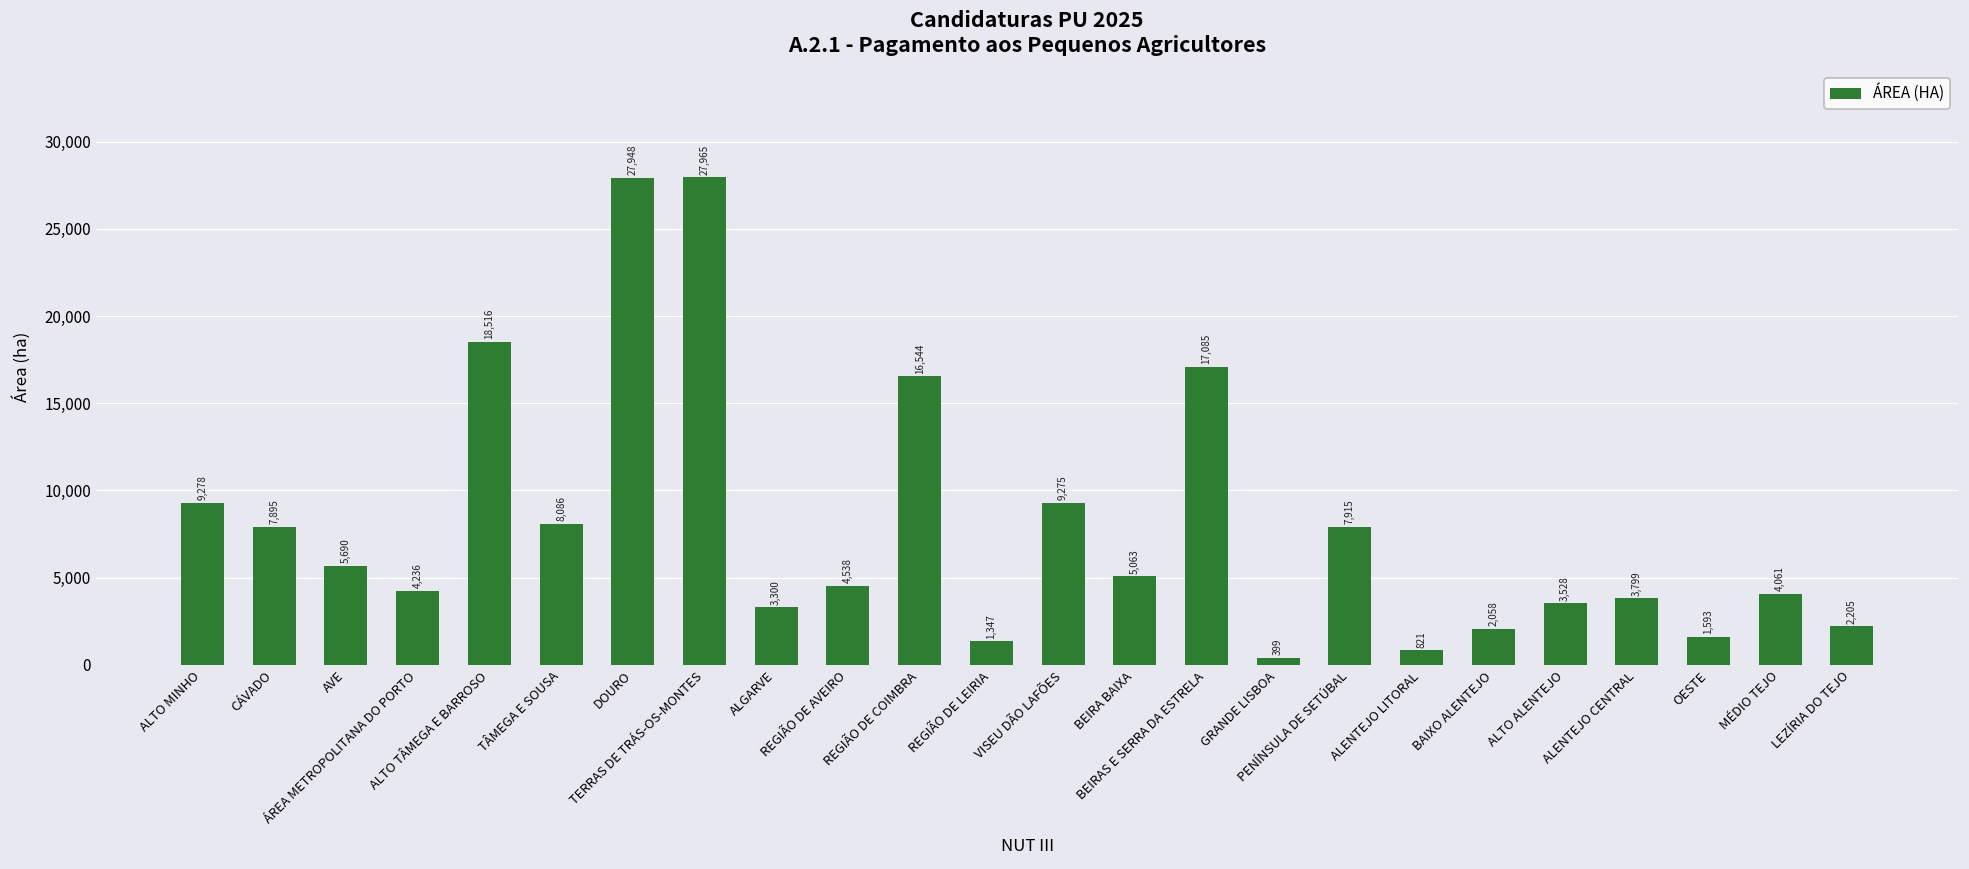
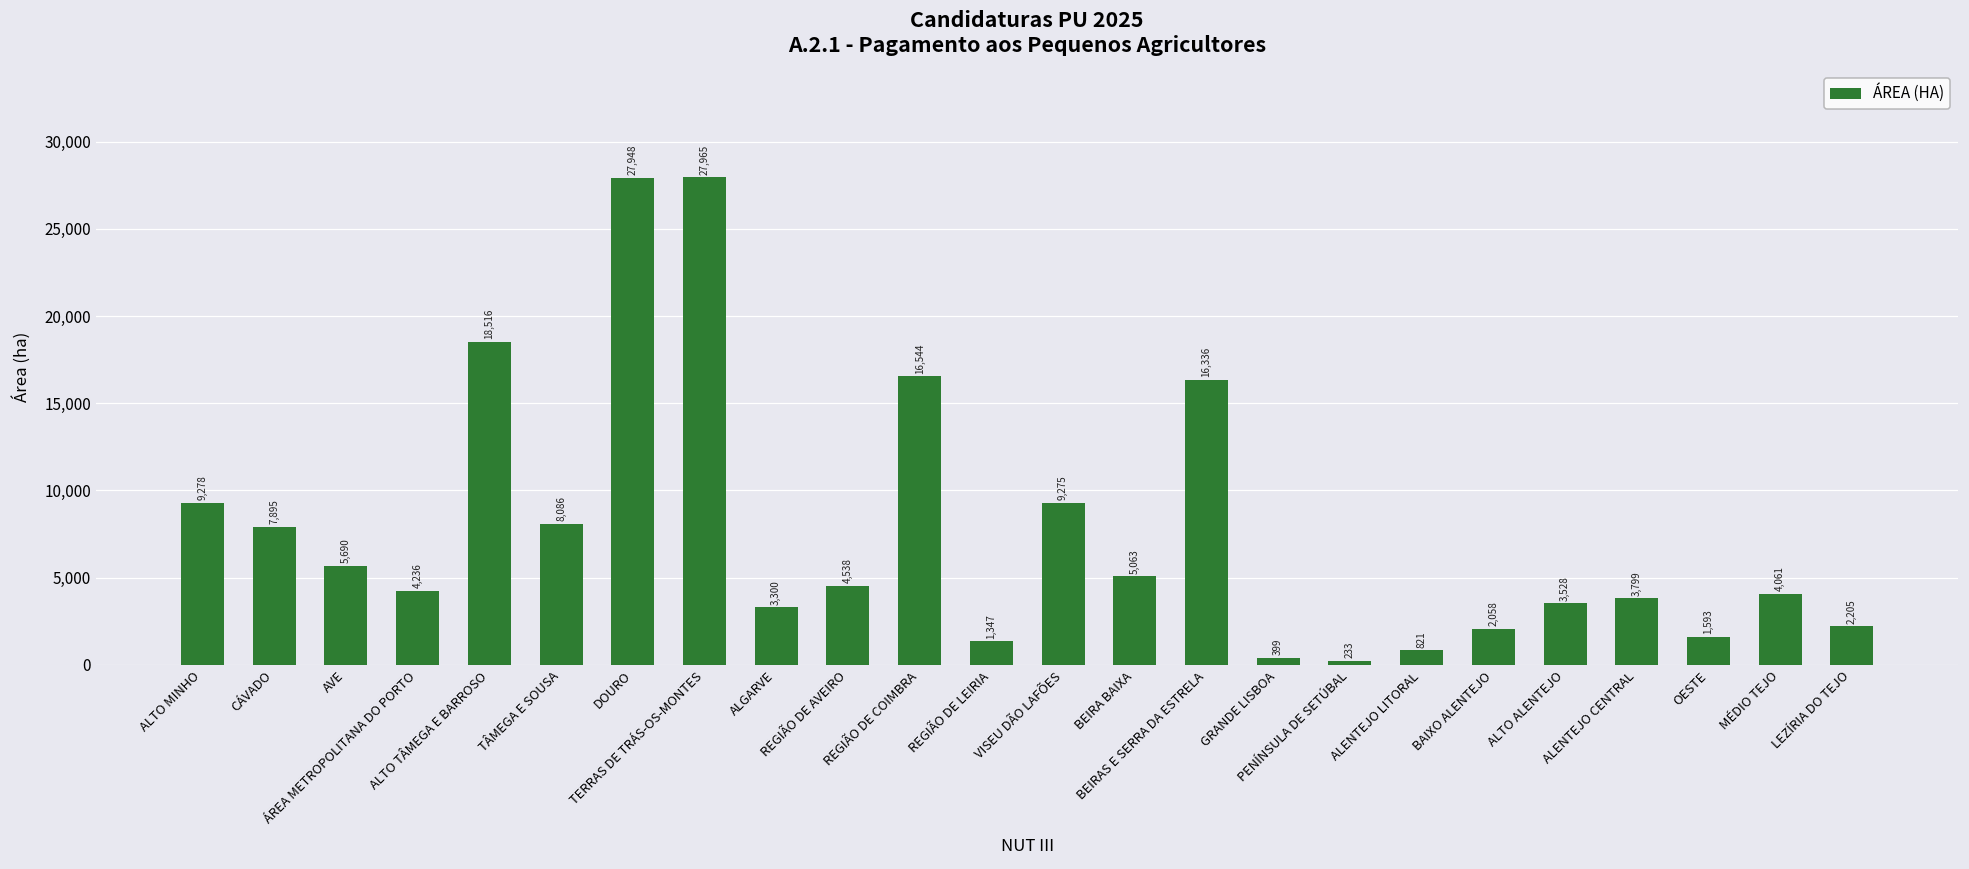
  {
    "ALTO MINHO": "9,278",
    "CÁVADO": "7,895",
    "AVE": "5,690",
    "ÁREA METROPOLITANA DO PORTO": "4,236",
    "ALTO TÂMEGA E BARROSO": "18,516",
    "TÂMEGA E SOUSA": "8,086",
    "DOURO": "27,948",
    "TERRAS DE TRÁS-OS-MONTES": "27,965",
    "ALGARVE": "3,300",
    "REGIÃO DE AVEIRO": "4,538",
    "REGIÃO DE COIMBRA": "16,544",
    "REGIÃO DE LEIRIA": "1,347",
    "VISEU DÃO LAFÕES": "9,275",
    "BEIRA BAIXA": "5,063",
-   "BEIRAS E SERRA DA ESTRELA": "17,085",
+   "BEIRAS E SERRA DA ESTRELA": "16,336",
    "GRANDE LISBOA": "399",
-   "PENÍNSULA DE SETÚBAL": "7,915",
+   "PENÍNSULA DE SETÚBAL": "233",
    "ALENTEJO LITORAL": "821",
    "BAIXO ALENTEJO": "2,058",
    "ALTO ALENTEJO": "3,528",
    "ALENTEJO CENTRAL": "3,799",
    "OESTE": "1,593",
    "MÉDIO TEJO": "4,061",
    "LEZÍRIA DO TEJO": "2,205"
  }
